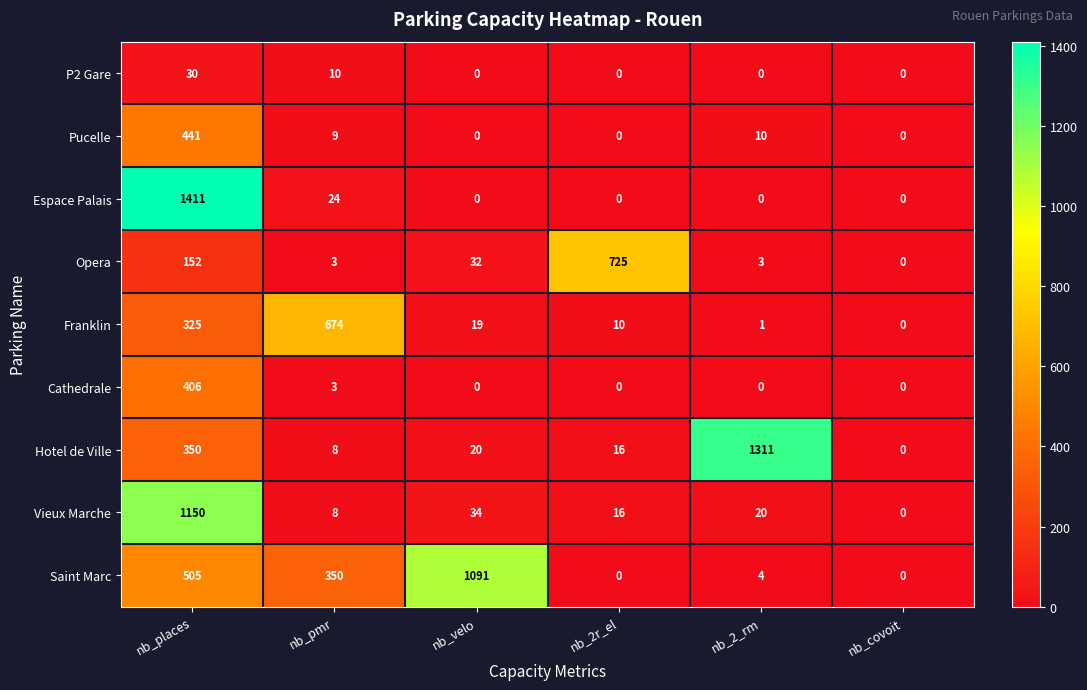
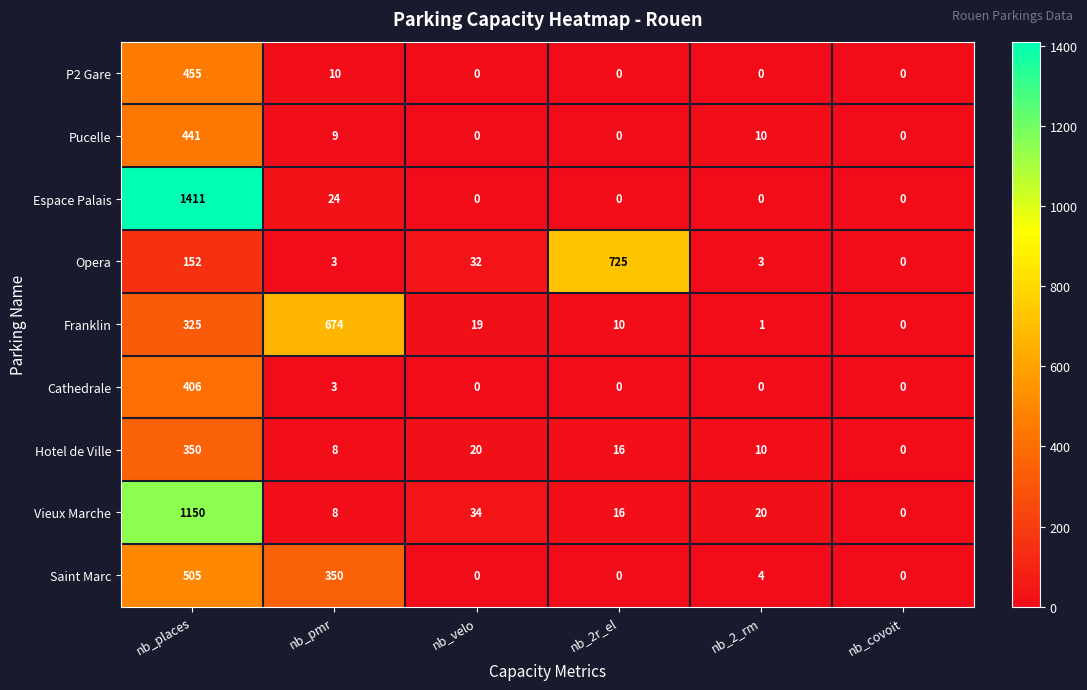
  {
    "P2 Gare": {
-     "nb_places": 30,
+     "nb_places": 455,
      "nb_pmr": 10,
      "nb_velo": 0,
      "nb_2r_el": 0,
      "nb_2_rm": 0,
      "nb_covoit": 0
    },
    "Pucelle": {
      "nb_places": 441,
      "nb_pmr": 9,
      "nb_velo": 0,
      "nb_2r_el": 0,
      "nb_2_rm": 10,
      "nb_covoit": 0
    },
    "Espace Palais": {
      "nb_places": 1411,
      "nb_pmr": 24,
      "nb_velo": 0,
      "nb_2r_el": 0,
      "nb_2_rm": 0,
      "nb_covoit": 0
    },
    "Opera": {
      "nb_places": 152,
      "nb_pmr": 3,
      "nb_velo": 32,
      "nb_2r_el": 725,
      "nb_2_rm": 3,
      "nb_covoit": 0
    },
    "Franklin": {
      "nb_places": 325,
      "nb_pmr": 674,
      "nb_velo": 19,
      "nb_2r_el": 10,
      "nb_2_rm": 1,
      "nb_covoit": 0
    },
    "Cathedrale": {
      "nb_places": 406,
      "nb_pmr": 3,
      "nb_velo": 0,
      "nb_2r_el": 0,
      "nb_2_rm": 0,
      "nb_covoit": 0
    },
    "Hotel de Ville": {
      "nb_places": 350,
      "nb_pmr": 8,
      "nb_velo": 20,
      "nb_2r_el": 16,
-     "nb_2_rm": 1311,
+     "nb_2_rm": 10,
      "nb_covoit": 0
    },
    "Vieux Marche": {
      "nb_places": 1150,
      "nb_pmr": 8,
      "nb_velo": 34,
      "nb_2r_el": 16,
      "nb_2_rm": 20,
      "nb_covoit": 0
    },
    "Saint Marc": {
      "nb_places": 505,
      "nb_pmr": 350,
-     "nb_velo": 1091,
+     "nb_velo": 0,
      "nb_2r_el": 0,
      "nb_2_rm": 4,
      "nb_covoit": 0
    }
  }
